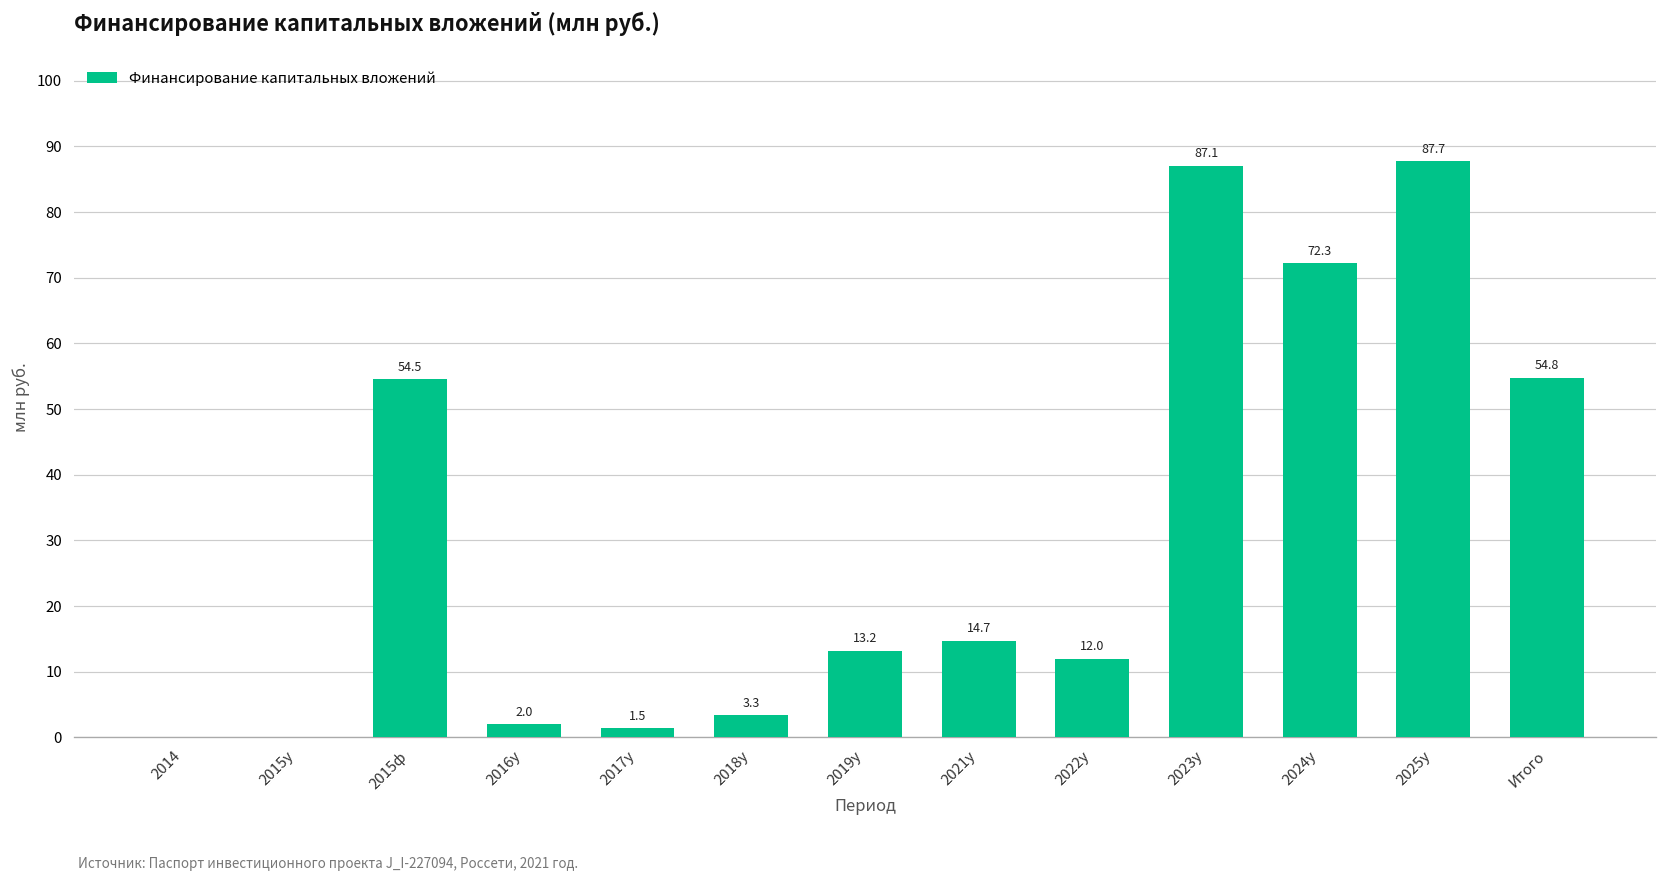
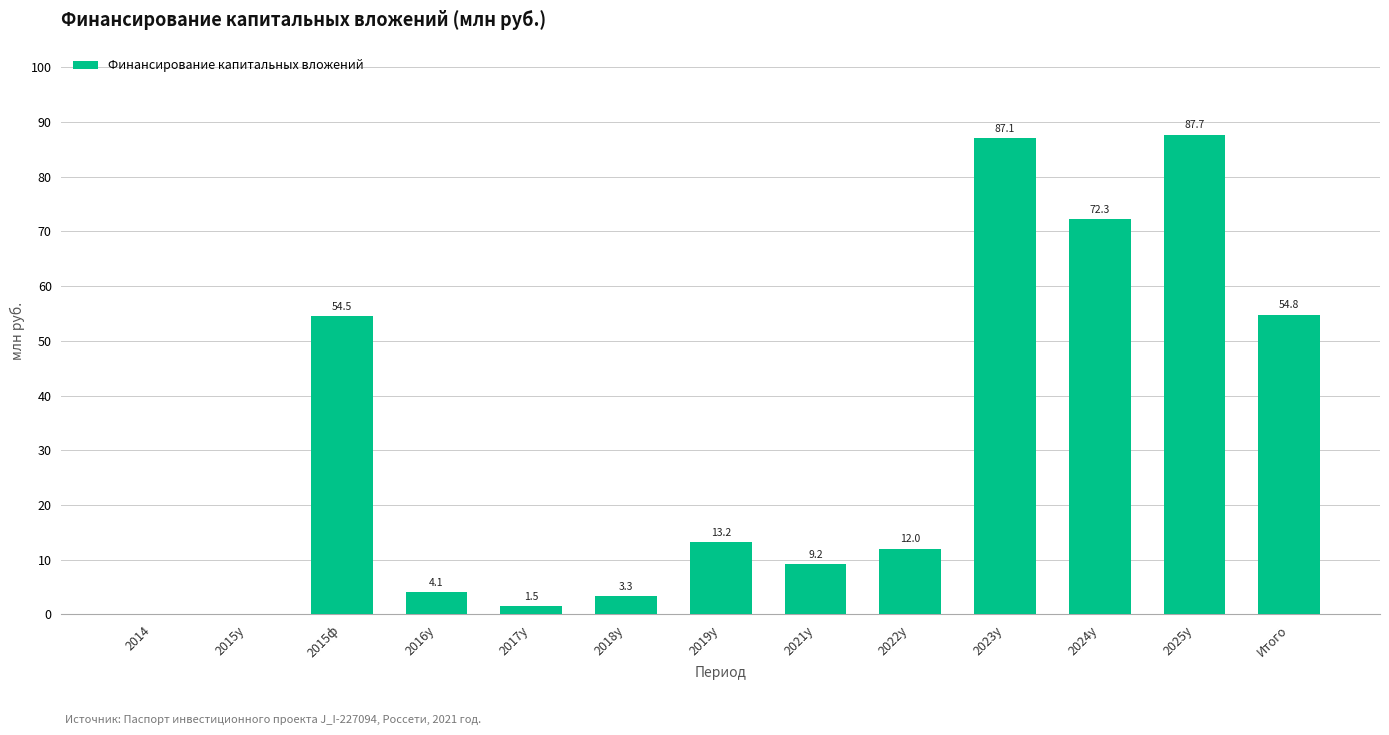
  {
    "2015ф": 54.5,
-   "2016у": 2.0,
+   "2016у": 4.1,
    "2017у": 1.5,
    "2018у": 3.3,
    "2019у": 13.2,
-   "2021у": 14.7,
+   "2021у": 9.2,
    "2022у": 12.0,
    "2023у": 87.1,
    "2024у": 72.3,
    "2025у": 87.7,
    "Итого": 54.8
  }
